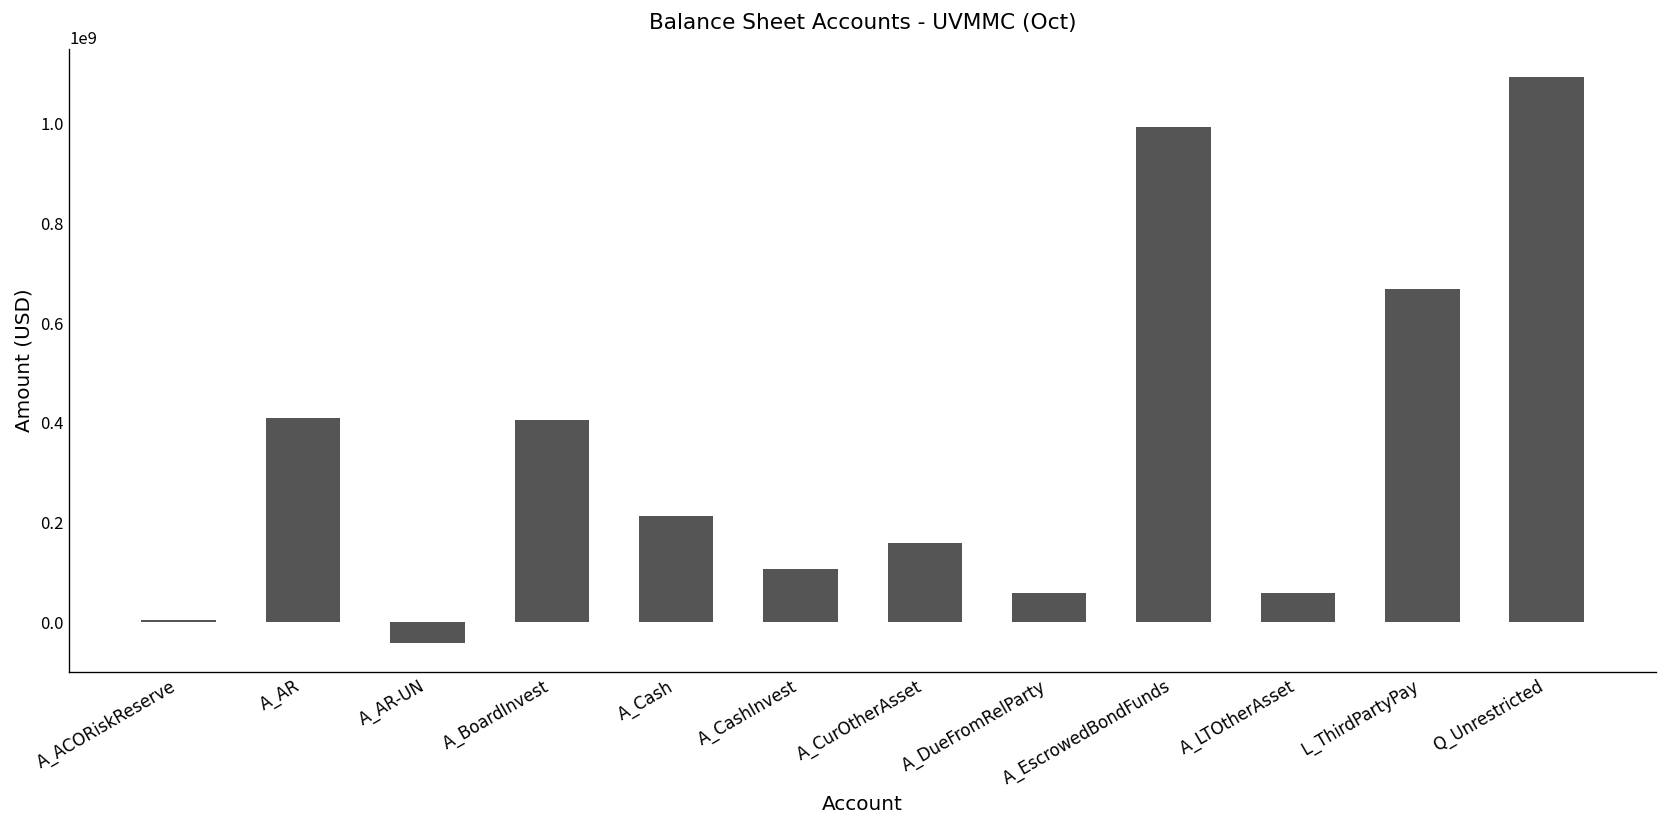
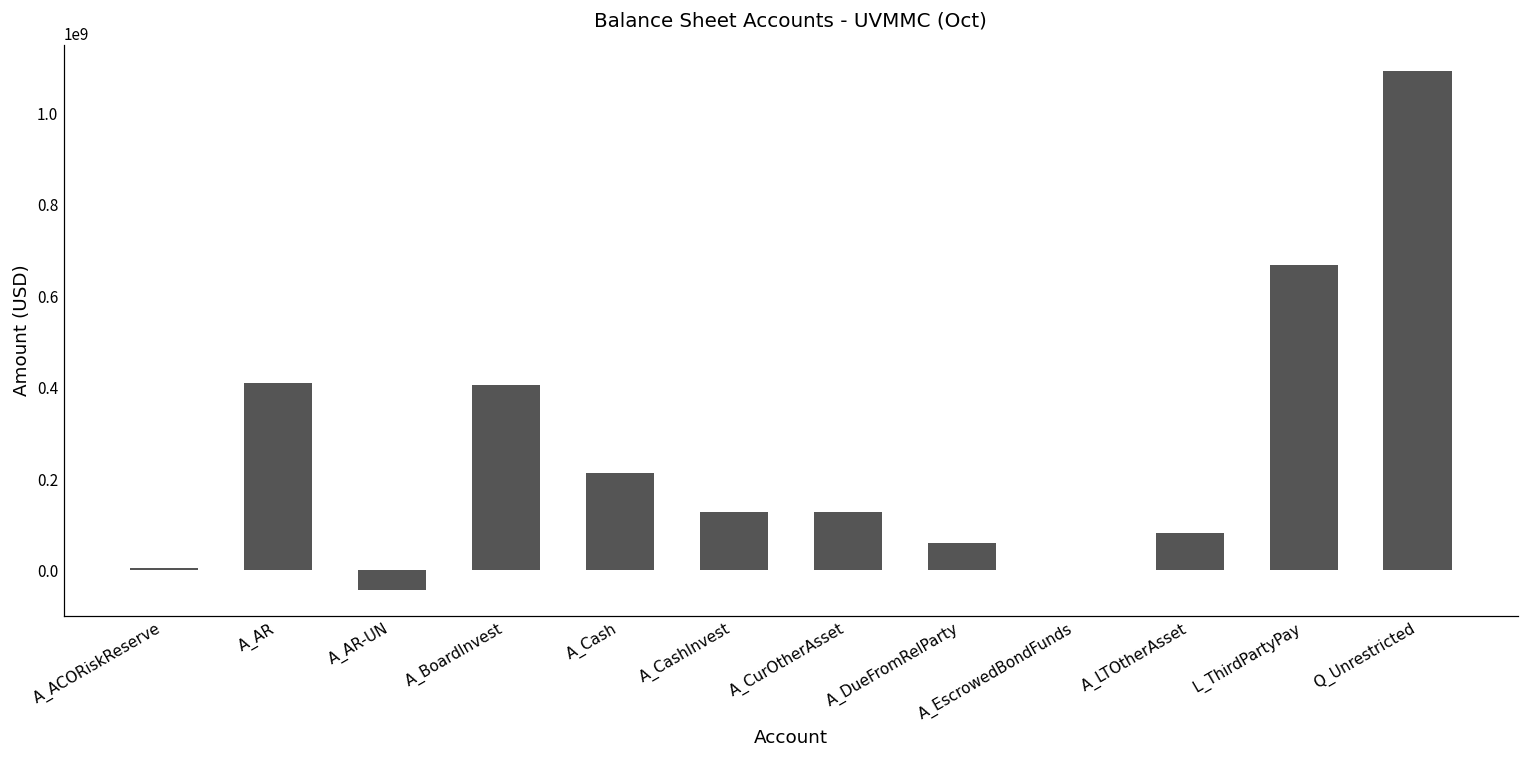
  {
    "A_AR": 410000000,
    "A_AR-UN": -40000000,
    "A_BoardInvest": 410000000,
    "A_Cash": 210000000,
-   "A_CashInvest": 110000000,
-   "A_CurOtherAsset": 160000000,
+   "A_CashInvest": 130000000,
+   "A_CurOtherAsset": 130000000,
    "A_DueFromRelParty": 60000000,
-   "A_EscrowedBondFunds": 990000000,
-   "A_LTOtherAsset": 60000000,
+   "A_EscrowedBondFunds": 0,
+   "A_LTOtherAsset": 80000000,
    "L_ThirdPartyPay": 670000000,
    "Q_Unrestricted": 1090000000
  }
